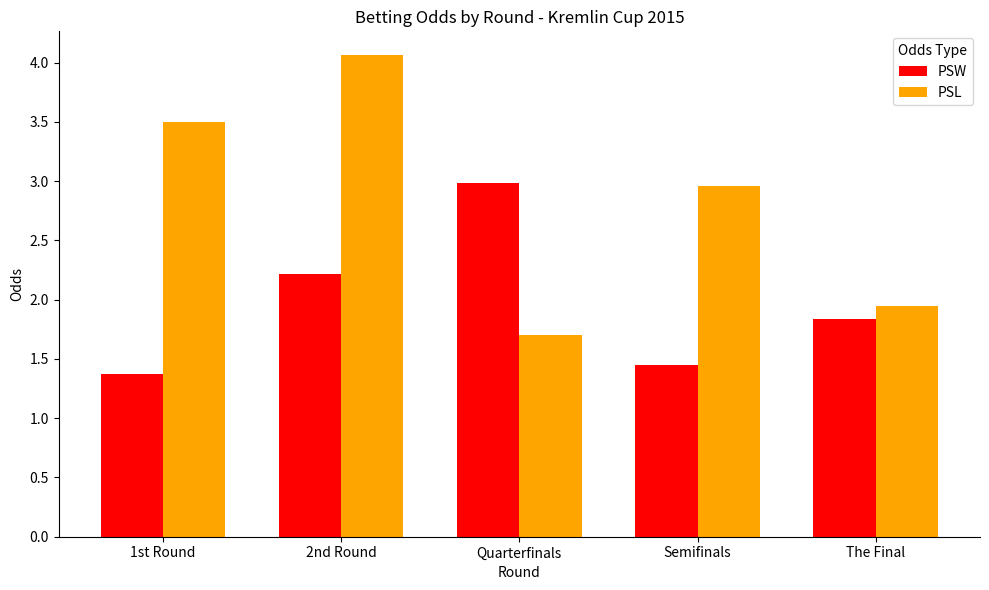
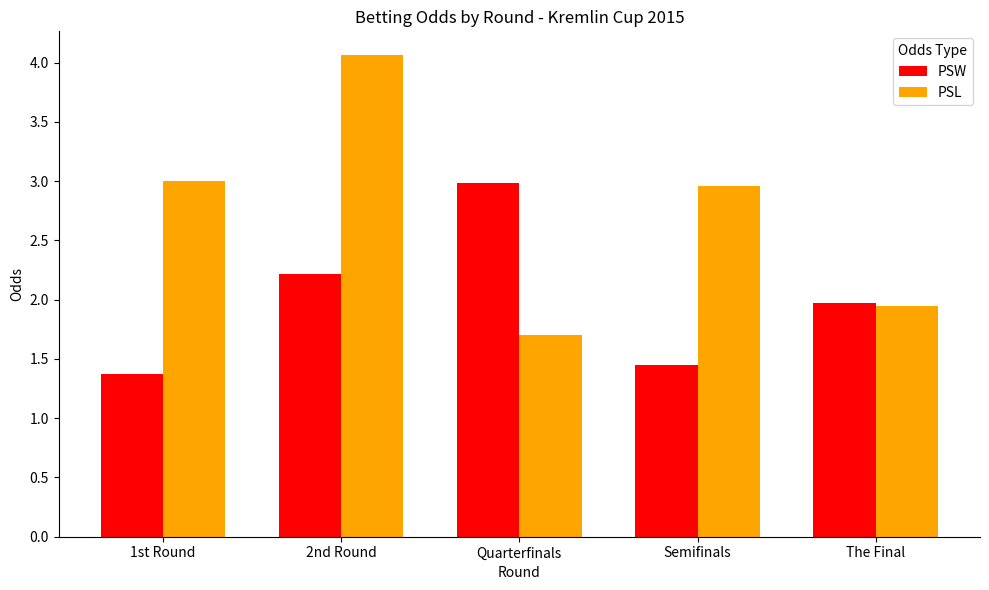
  {
    "PSW": {
      "1st Round": 1.37,
      "2nd Round": 2.22,
      "Quarterfinals": 2.98,
      "Semifinals": 1.45,
-     "The Final": 1.84
+     "The Final": 1.97
    },
    "PSL": {
-     "1st Round": 3.5,
+     "1st Round": 3.0,
      "2nd Round": 4.06,
      "Quarterfinals": 1.7,
      "Semifinals": 2.96,
      "The Final": 1.95
    }
  }
